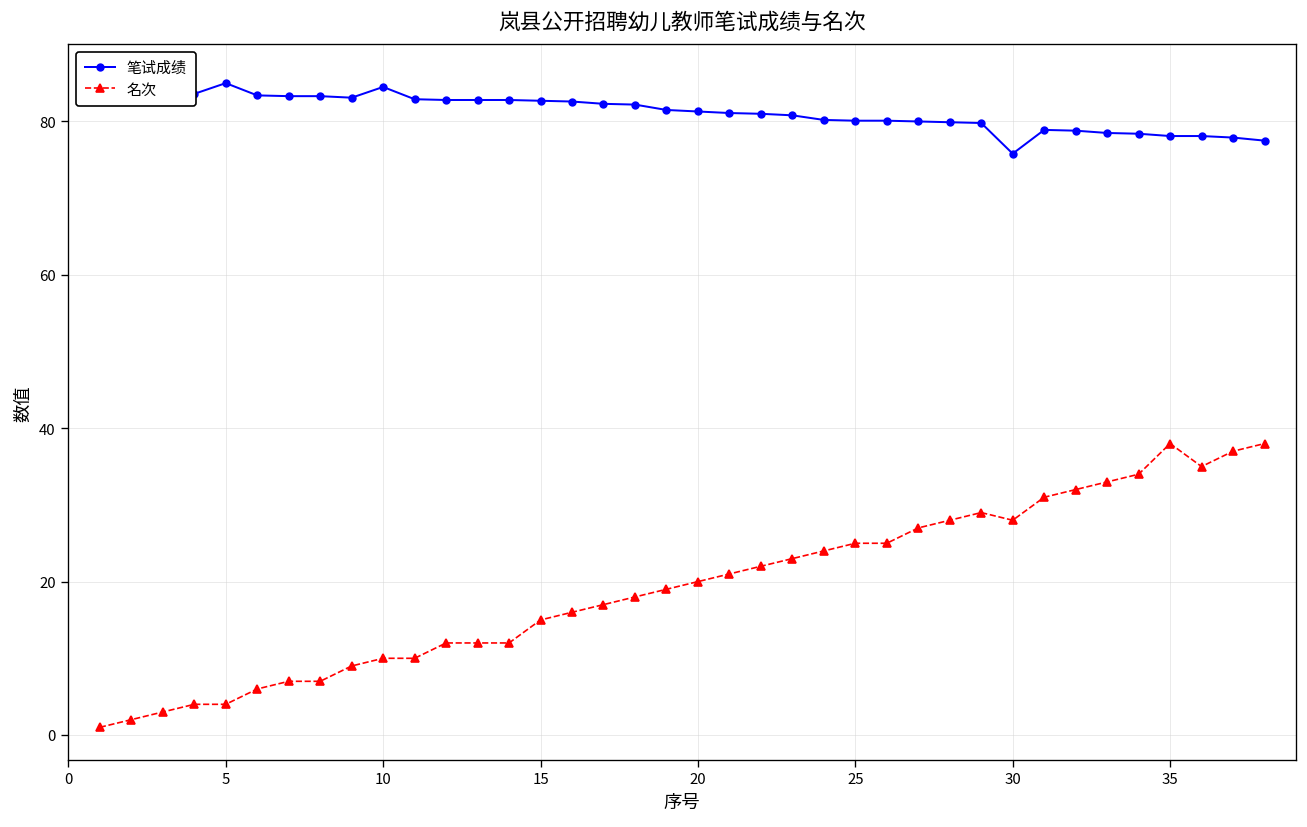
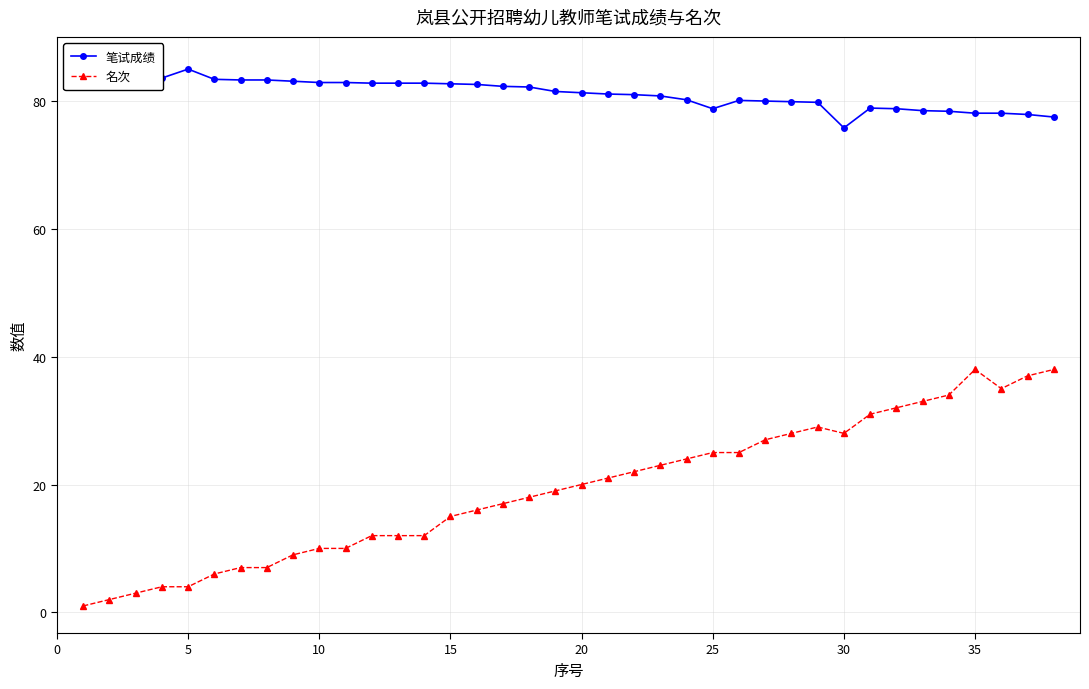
  {
    "笔试成绩": {
      "5": 85,
-     "10": 85,
+     "10": 83,
      "15": 83,
      "20": 81,
-     "25": 80,
+     "25": 79,
      "30": 76,
      "35": 78
    },
    "名次": {
      "5": 4,
      "10": 10,
      "15": 15,
      "20": 20,
      "25": 25,
      "30": 28,
      "35": 38
    }
  }
